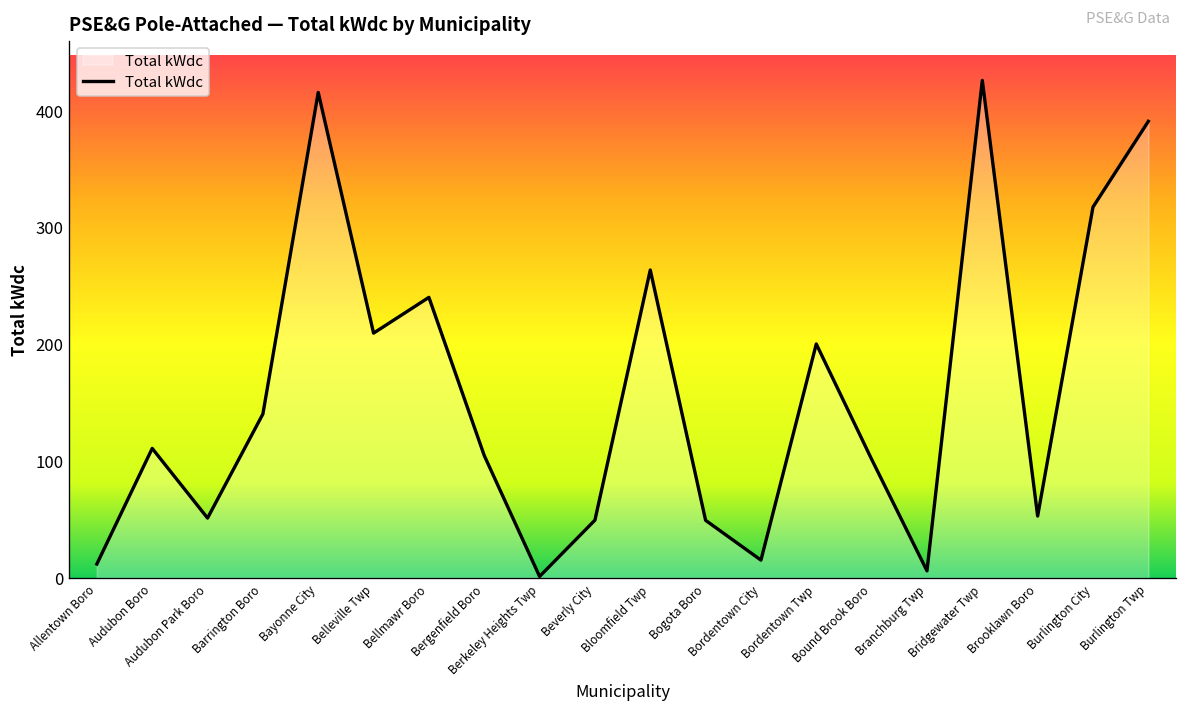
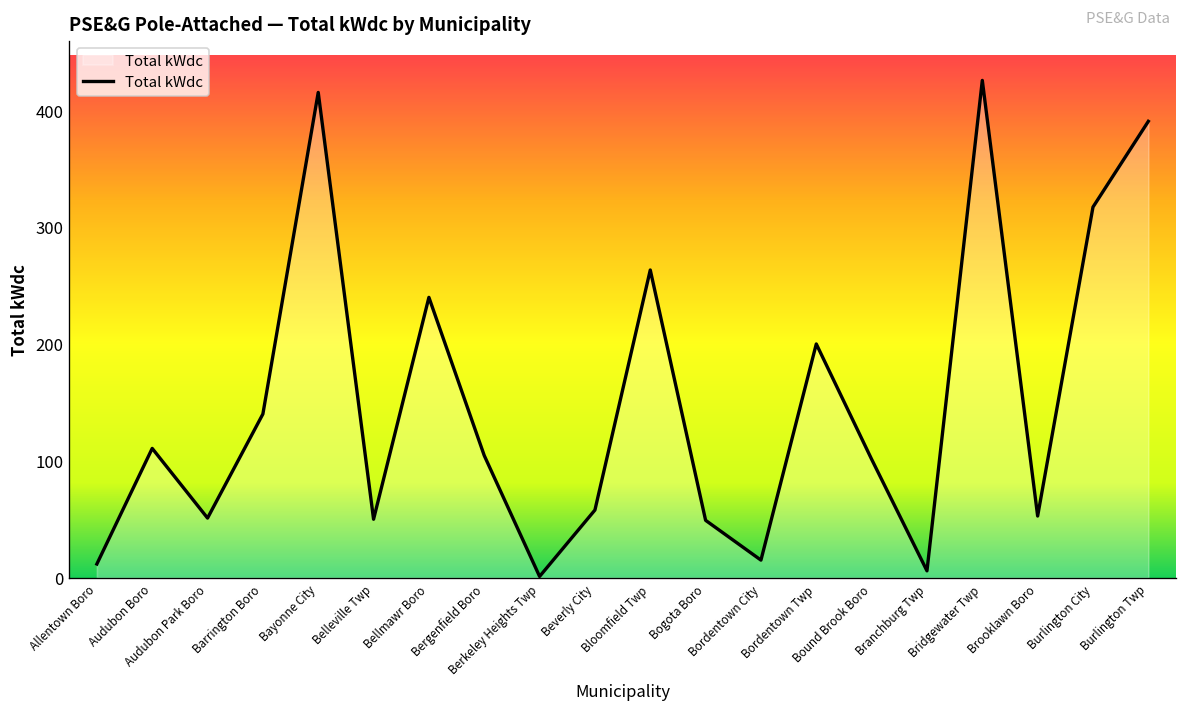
  {
    "Allentown Boro": 10,
    "Audubon Boro": 110,
    "Audubon Park Boro": 50,
    "Barrington Boro": 140,
    "Bayonne City": 420,
-   "Belleville Twp": 210,
+   "Belleville Twp": 50,
    "Bellmawr Boro": 240,
    "Bergenfield Boro": 100,
    "Berkeley Heights Twp": 0,
-   "Beverly City": 50,
+   "Beverly City": 60,
    "Bloomfield Twp": 260,
    "Bogota Boro": 50,
    "Bordentown City": 20,
    "Bordentown Twp": 200,
    "Bound Brook Boro": 100,
    "Branchburg Twp": 10,
    "Bridgewater Twp": 430,
    "Brooklawn Boro": 50,
    "Burlington City": 320,
    "Burlington Twp": 390
  }
